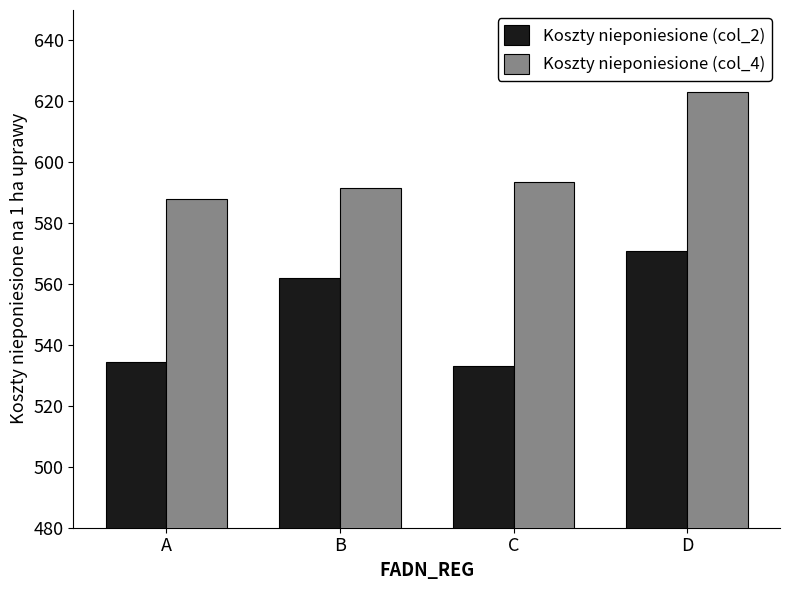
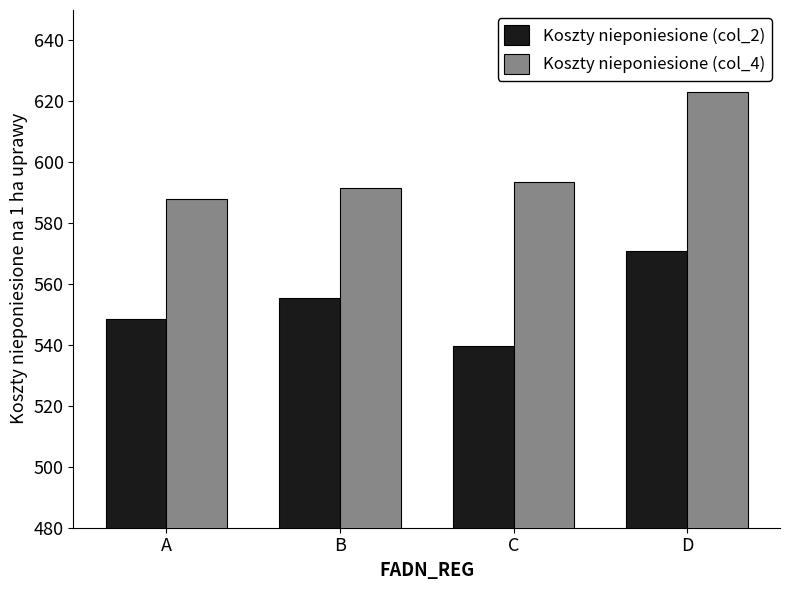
  {
    "Koszty nieponiesione (col_2)": {
-     "A": 534,
-     "B": 562,
-     "C": 533,
+     "A": 549,
+     "B": 555,
+     "C": 540,
      "D": 571
    },
    "Koszty nieponiesione (col_4)": {
      "A": 588,
      "B": 592,
      "C": 594,
      "D": 623
    }
  }
